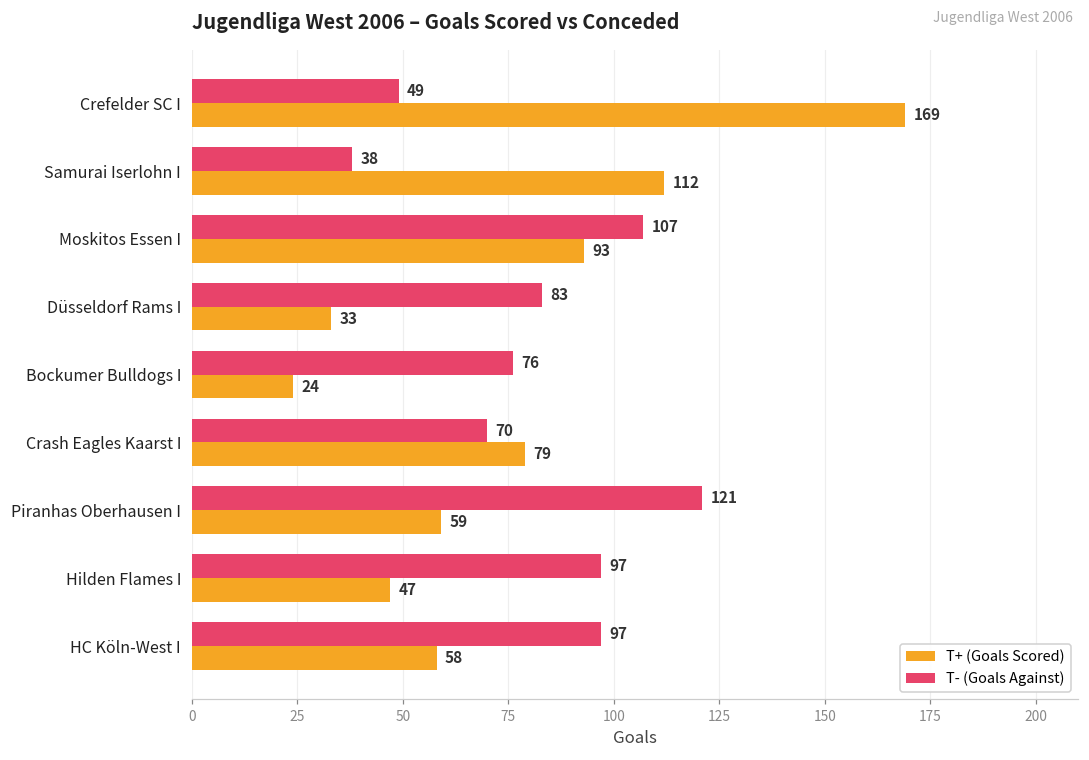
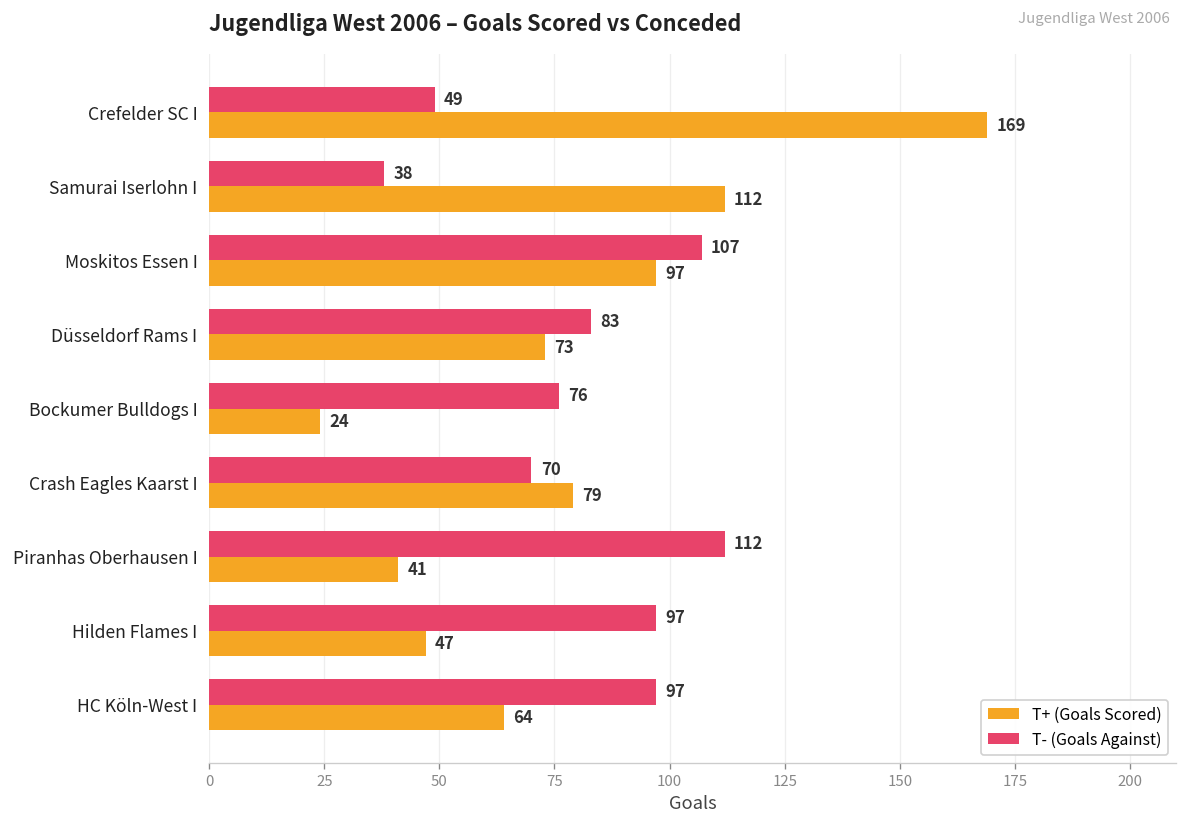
  {
    "T+ (Goals Scored)": {
      "Crefelder SC I": 169,
      "Samurai Iserlohn I": 112,
-     "Moskitos Essen I": 93,
-     "Düsseldorf Rams I": 33,
+     "Moskitos Essen I": 97,
+     "Düsseldorf Rams I": 73,
      "Bockumer Bulldogs I": 24,
      "Crash Eagles Kaarst I": 79,
-     "Piranhas Oberhausen I": 59,
+     "Piranhas Oberhausen I": 41,
      "Hilden Flames I": 47,
-     "HC Köln-West I": 58
+     "HC Köln-West I": 64
    },
    "T- (Goals Against)": {
      "Crefelder SC I": 49,
      "Samurai Iserlohn I": 38,
      "Moskitos Essen I": 107,
      "Düsseldorf Rams I": 83,
      "Bockumer Bulldogs I": 76,
      "Crash Eagles Kaarst I": 70,
-     "Piranhas Oberhausen I": 121,
+     "Piranhas Oberhausen I": 112,
      "Hilden Flames I": 97,
      "HC Köln-West I": 97
    }
  }
